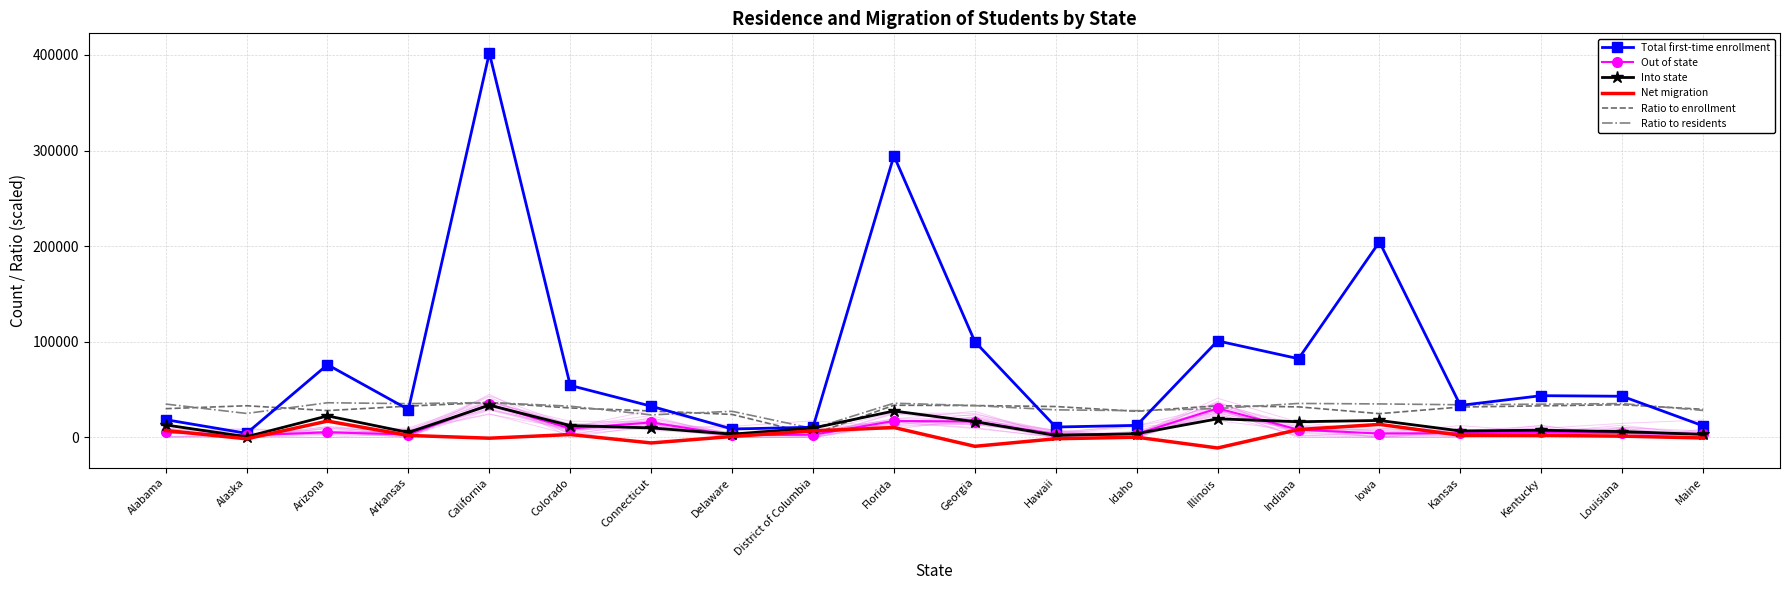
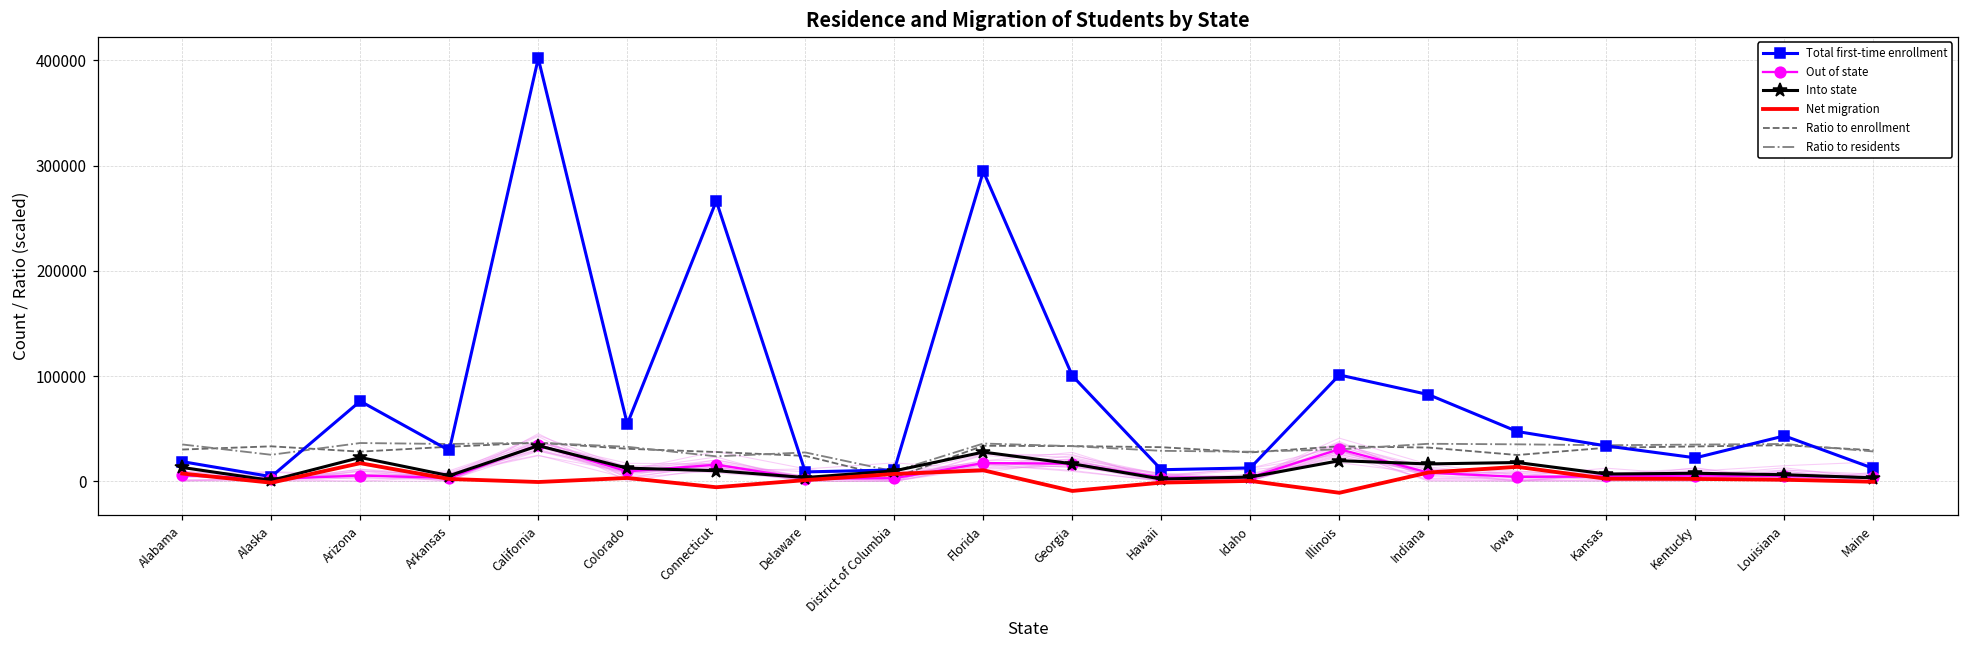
  {
    "Total first-time enrollment": {
      "Alabama": 20000,
      "Arizona": 80000,
      "Arkansas": 30000,
      "California": 400000,
      "Colorado": 50000,
-     "Connecticut": 30000,
+     "Connecticut": 270000,
      "Florida": 290000,
      "Georgia": 100000,
      "Hawaii": 10000,
      "Illinois": 100000,
      "Indiana": 80000,
-     "Iowa": 200000,
-     "Kentucky": 40000,
+     "Iowa": 50000,
+     "Kentucky": 20000,
      "Louisiana": 40000,
      "Maine": 10000
    },
    "Into state": {
      "Arizona": 20000,
      "Iowa": 20000
    },
    "Net migration": {
      "California": 0,
      "Connecticut": -10000,
      "Georgia": -10000,
      "Illinois": -10000
    }
  }
